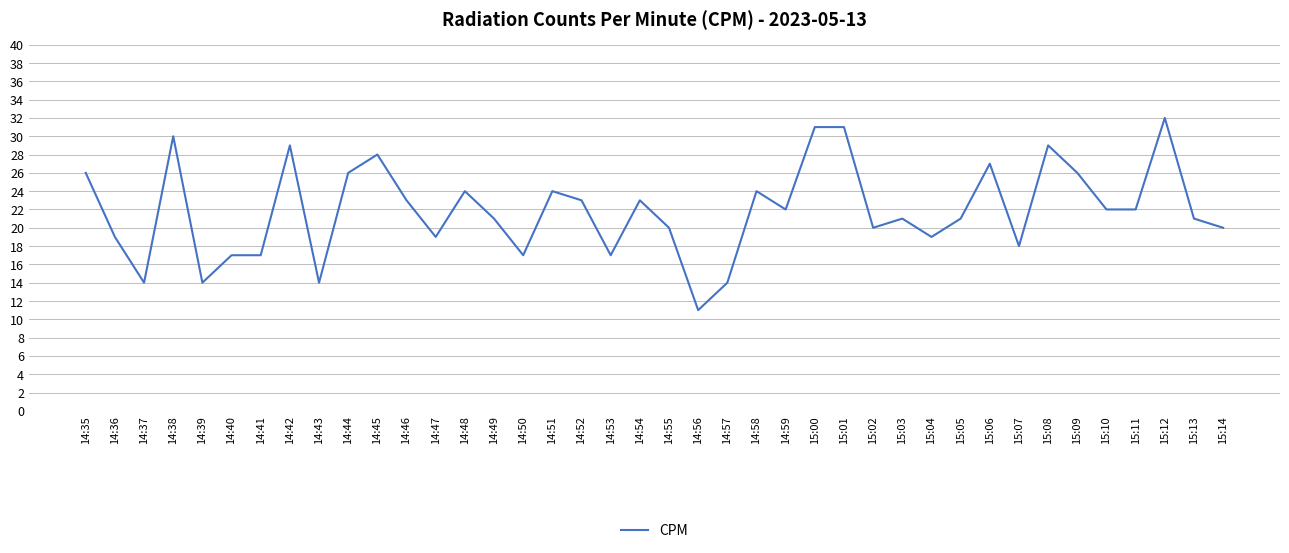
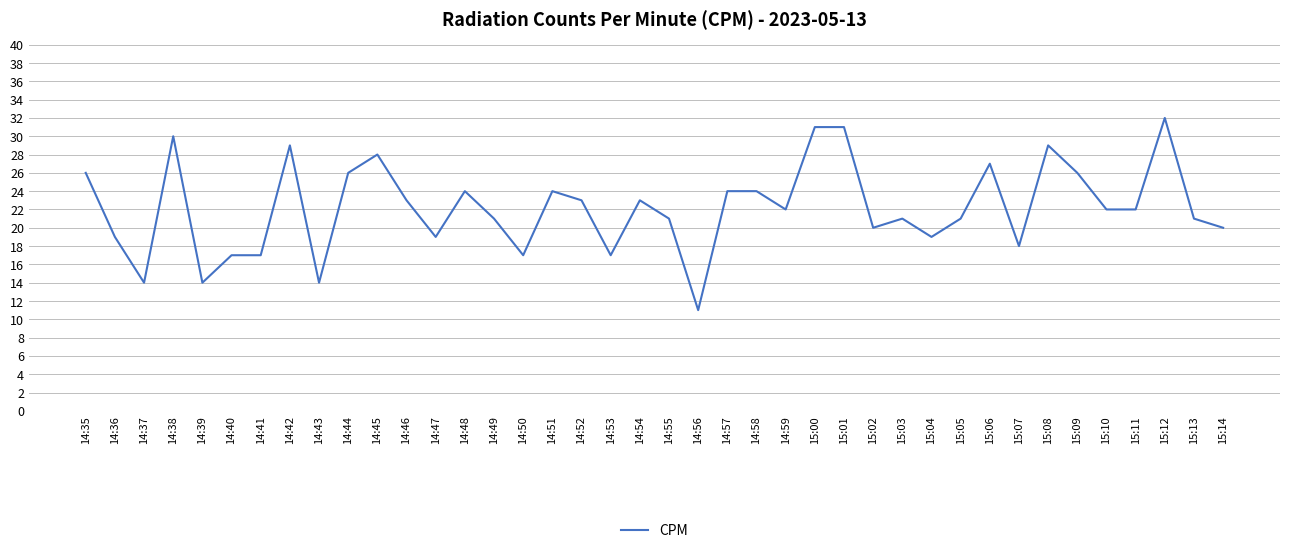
  {
    "14:35": 26,
    "14:36": 19,
    "14:37": 14,
    "14:38": 30,
    "14:39": 14,
    "14:40": 17,
    "14:41": 17,
    "14:42": 29,
    "14:43": 14,
    "14:44": 26,
    "14:45": 28,
    "14:46": 23,
    "14:47": 19,
    "14:48": 24,
    "14:49": 21,
    "14:50": 17,
    "14:51": 24,
    "14:52": 23,
    "14:53": 17,
    "14:54": 23,
-   "14:55": 20,
+   "14:55": 21,
    "14:56": 11,
-   "14:57": 14,
+   "14:57": 24,
    "14:58": 24,
    "14:59": 22,
    "15:00": 31,
    "15:01": 31,
    "15:02": 20,
    "15:03": 21,
    "15:04": 19,
    "15:05": 21,
    "15:06": 27,
    "15:07": 18,
    "15:08": 29,
    "15:09": 26,
    "15:10": 22,
    "15:11": 22,
    "15:12": 32,
    "15:13": 21,
    "15:14": 20
  }
